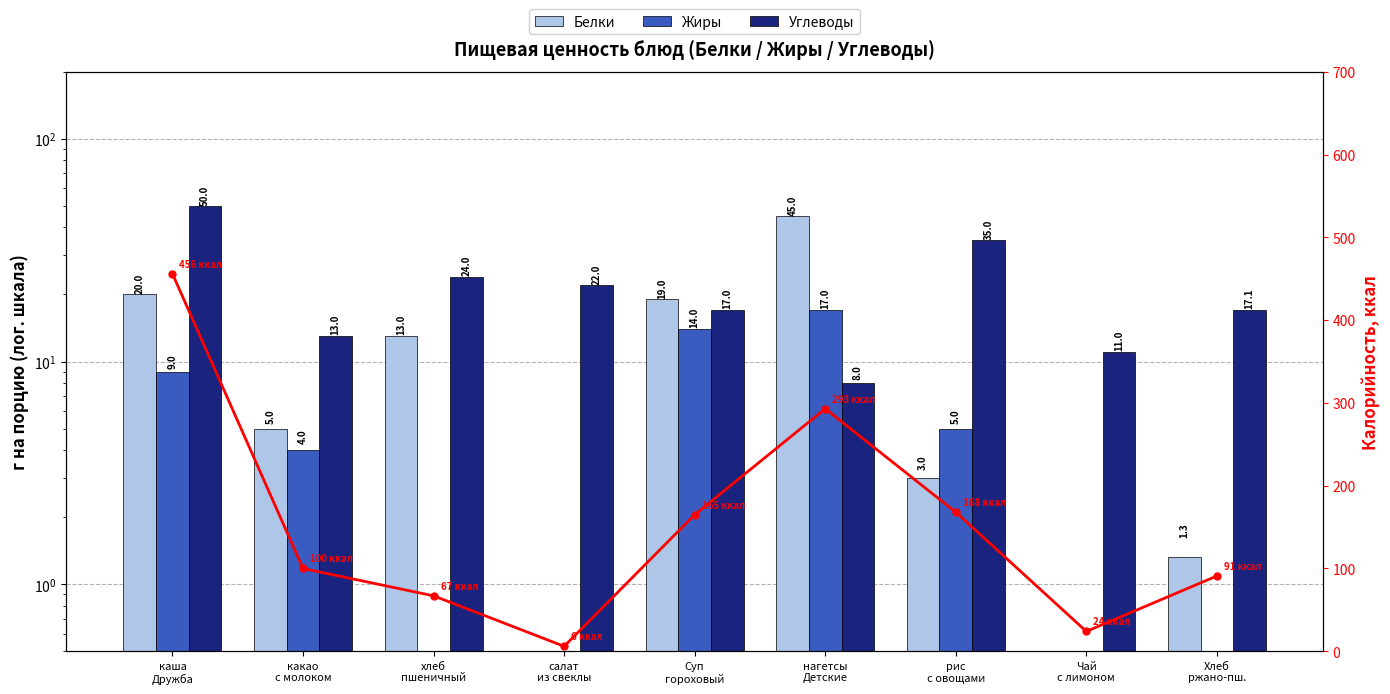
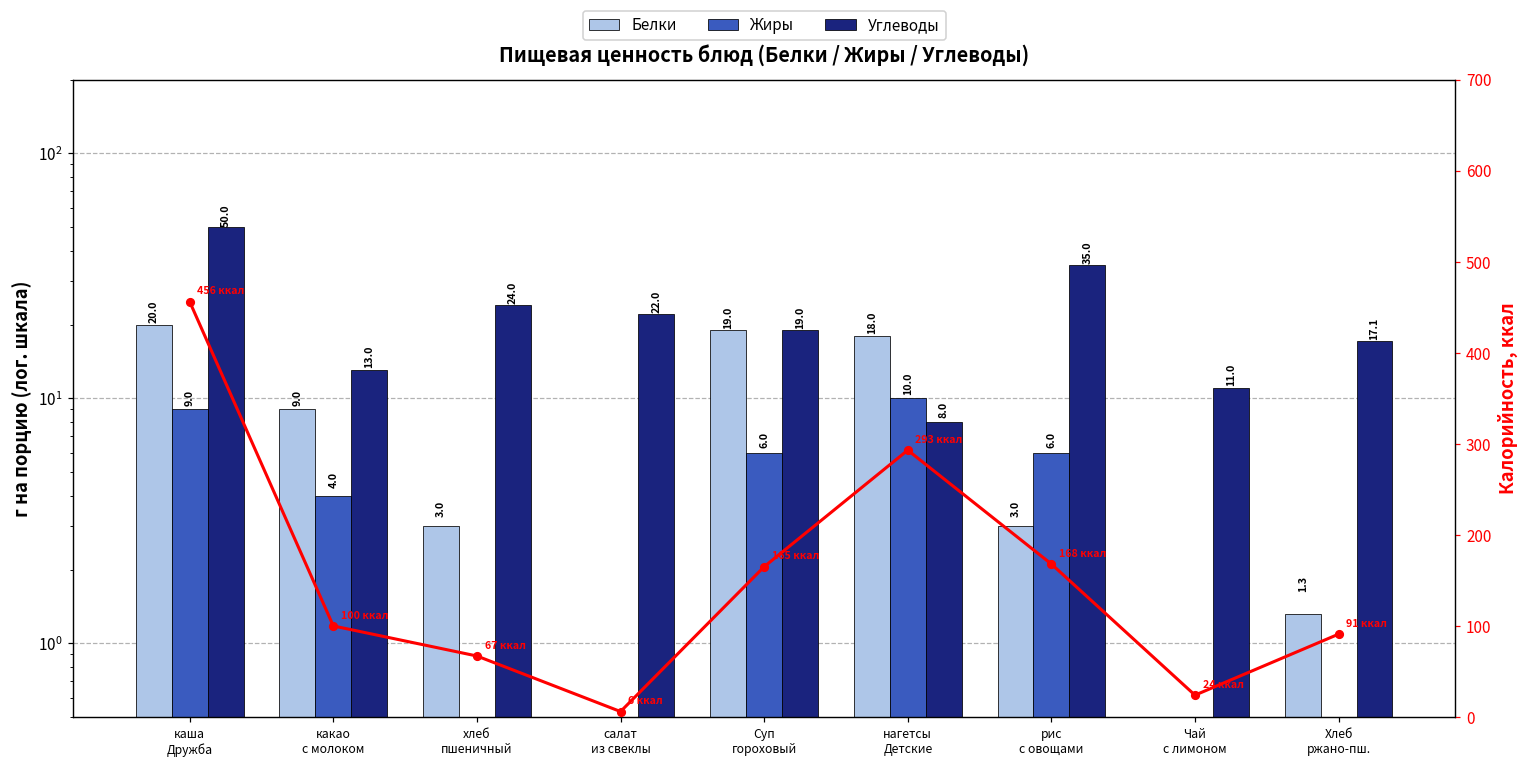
  {
    "Белки": {
      "каша Дружба": 20.0,
-     "какао с молоком": 5.0,
-     "хлеб пшеничный": 13.0,
+     "какао с молоком": 9.0,
+     "хлеб пшеничный": 3.0,
      "Суп гороховый": 19.0,
-     "нагетсы Детские": 45.0,
+     "нагетсы Детские": 18.0,
      "рис с овощами": 3.0,
      "Хлеб ржано-пш.": 1.3
    },
    "Жиры": {
      "каша Дружба": 9.0,
      "какао с молоком": 4.0,
-     "Суп гороховый": 14.0,
-     "нагетсы Детские": 17.0,
-     "рис с овощами": 5.0
+     "Суп гороховый": 6.0,
+     "нагетсы Детские": 10.0,
+     "рис с овощами": 6.0
    },
    "Углеводы": {
      "каша Дружба": 50.0,
      "какао с молоком": 13.0,
      "хлеб пшеничный": 24.0,
      "салат из свеклы": 22.0,
-     "Суп гороховый": 17.0,
+     "Суп гороховый": 19.0,
      "нагетсы Детские": 8.0,
      "рис с овощами": 35.0,
      "Чай с лимоном": 11.0,
      "Хлеб ржано-пш.": 17.1
    }
  }
